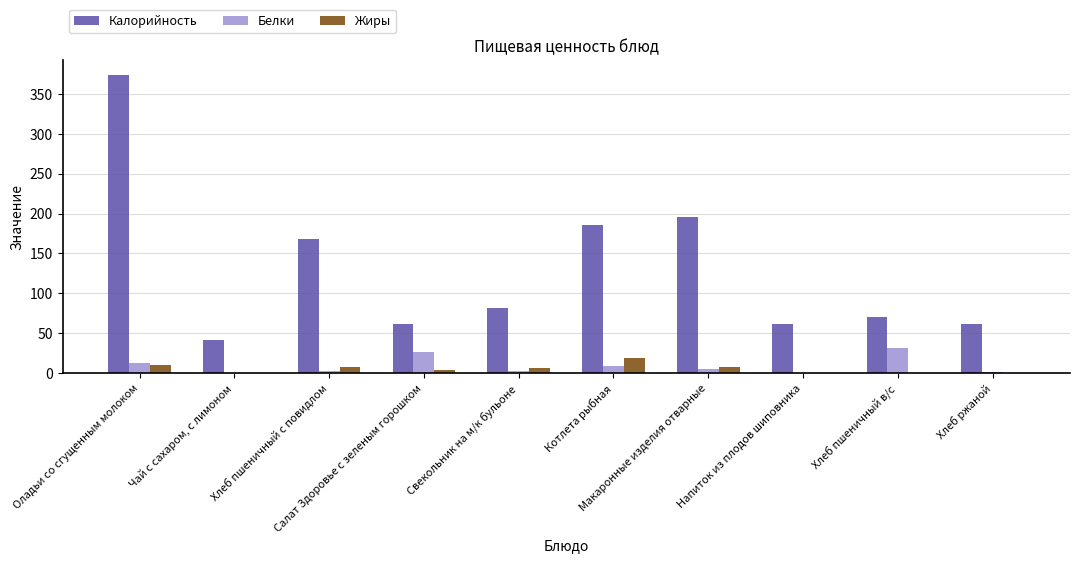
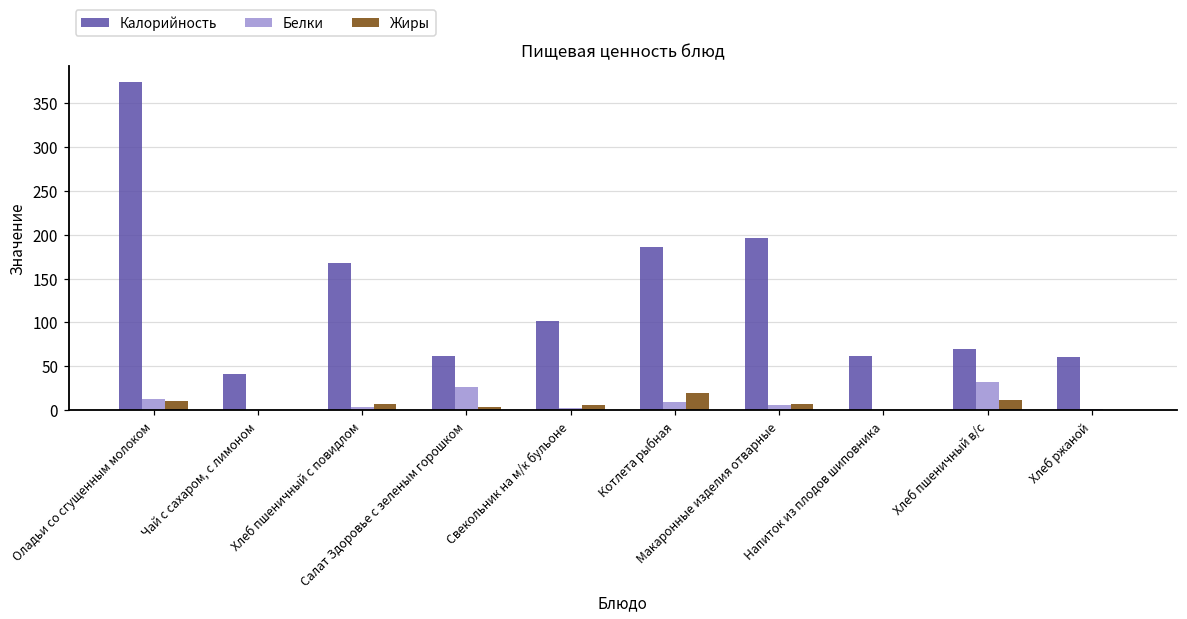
  {
    "Калорийность": {
      "Оладьи со сгущенным молоком": 370,
      "Чай с сахаром, с лимоном": 40,
      "Хлеб пшеничный с повидлом": 170,
      "Салат Здоровье с зеленым горошком": 60,
-     "Свекольник на м/к бульоне": 80,
+     "Свекольник на м/к бульоне": 100,
      "Котлета рыбная": 190,
      "Макаронные изделия отварные": 200,
      "Напиток из плодов шиповника": 60,
      "Хлеб пшеничный в/с": 70,
      "Хлеб ржаной": 60
    },
    "Белки": {
      "Оладьи со сгущенным молоком": 10,
      "Салат Здоровье с зеленым горошком": 30,
      "Котлета рыбная": 10,
      "Макаронные изделия отварные": 10,
      "Хлеб пшеничный в/с": 30
    },
    "Жиры": {
      "Оладьи со сгущенным молоком": 10,
      "Хлеб пшеничный с повидлом": 10,
      "Салат Здоровье с зеленым горошком": 0,
      "Свекольник на м/к бульоне": 10,
      "Котлета рыбная": 20,
      "Макаронные изделия отварные": 10,
-     "Хлеб пшеничный в/с": 0
+     "Хлеб пшеничный в/с": 10
    }
  }
